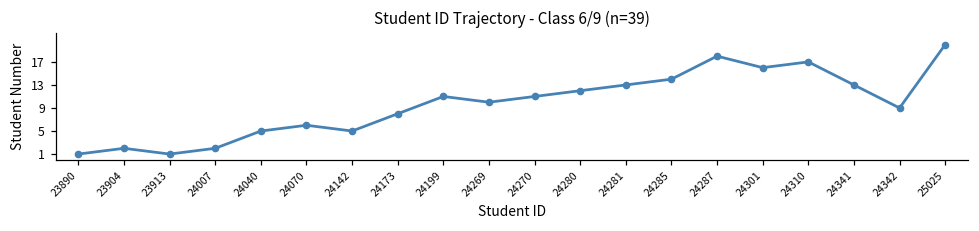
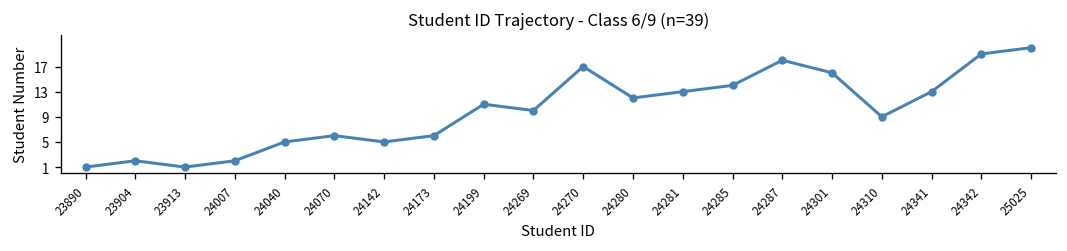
  {
    "23890": 1,
    "23904": 2,
    "23913": 1,
    "24007": 2,
    "24040": 5,
    "24070": 6,
    "24142": 5,
-   "24173": 8,
+   "24173": 6,
    "24199": 11,
    "24269": 10,
-   "24270": 11,
+   "24270": 17,
    "24280": 12,
    "24281": 13,
    "24285": 14,
    "24287": 18,
    "24301": 16,
-   "24310": 17,
+   "24310": 9,
    "24341": 13,
-   "24342": 9,
+   "24342": 19,
    "25025": 20
  }
